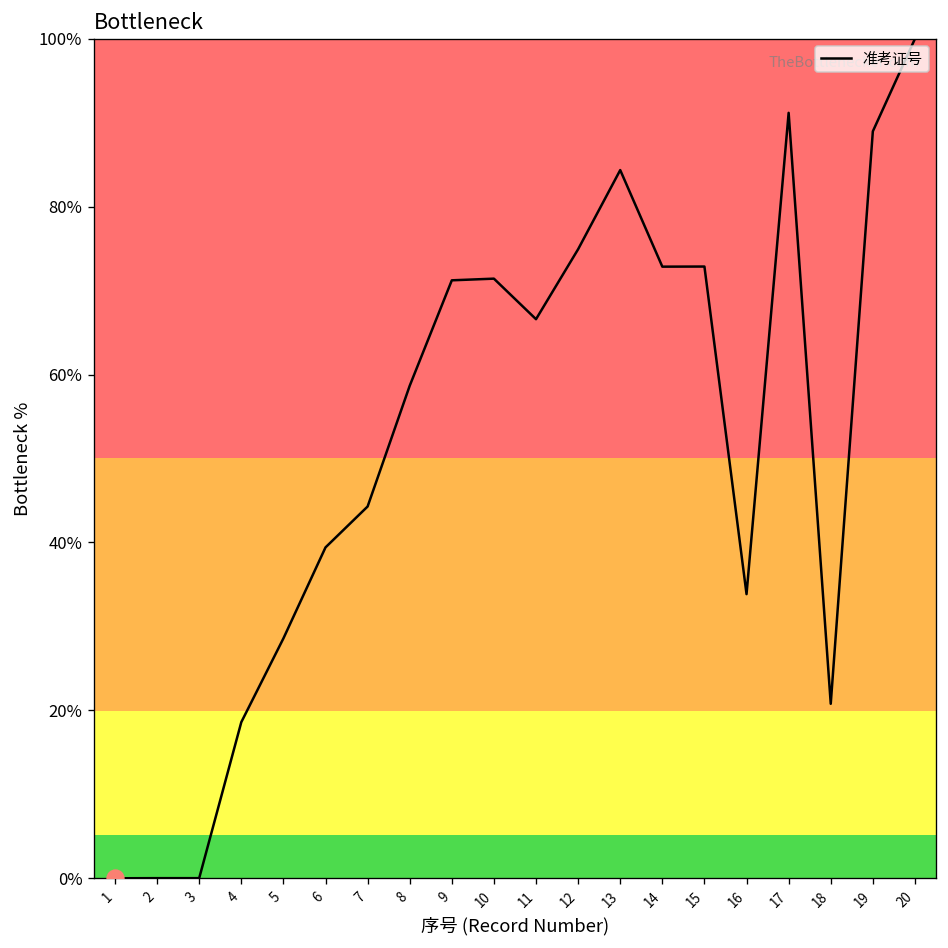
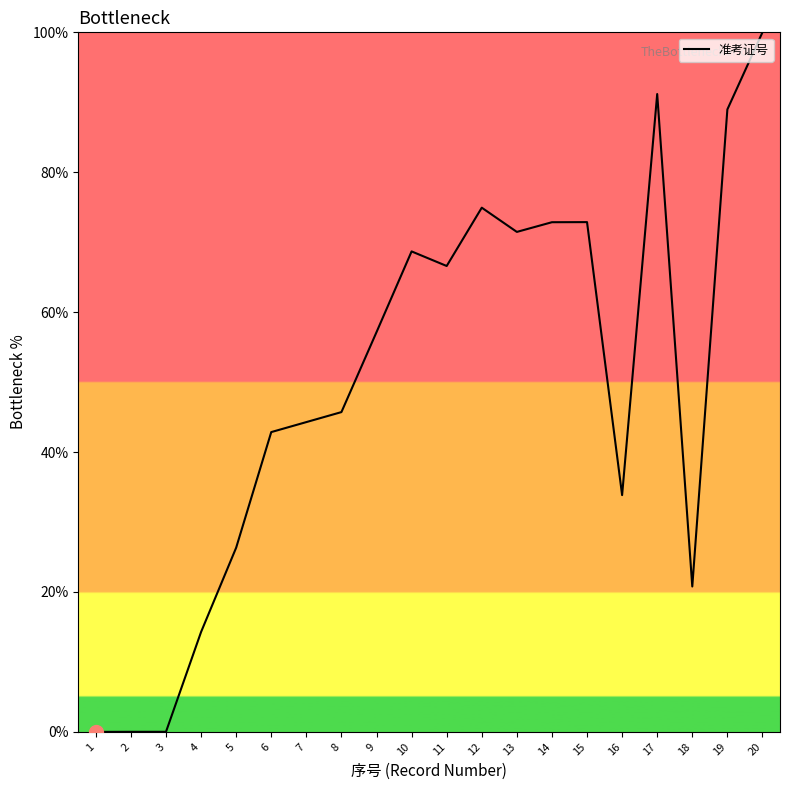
  {
    "准考证号": {
      "2": "0%",
      "3": "0%",
-     "4": "19%",
-     "5": "29%",
-     "6": "39%",
+     "4": "14%",
+     "5": "26%",
+     "6": "43%",
      "7": "44%",
-     "8": "59%",
-     "9": "71%",
-     "10": "71%",
+     "8": "46%",
+     "9": "57%",
+     "10": "69%",
      "11": "67%",
      "12": "75%",
-     "13": "84%",
+     "13": "71%",
      "14": "73%",
      "15": "73%",
      "16": "34%",
      "17": "91%",
      "18": "21%",
      "19": "89%",
      "20": "100%"
    }
  }
